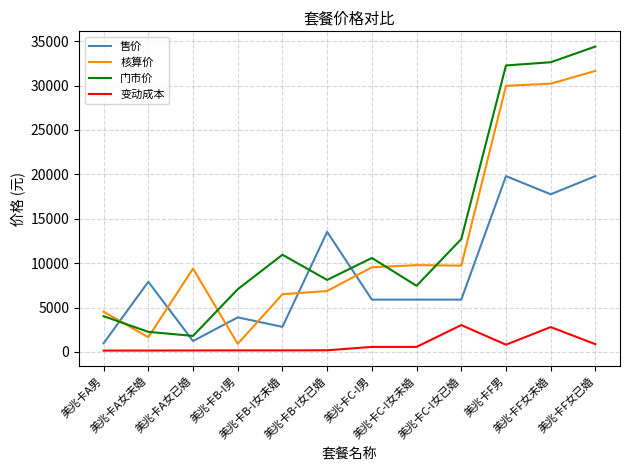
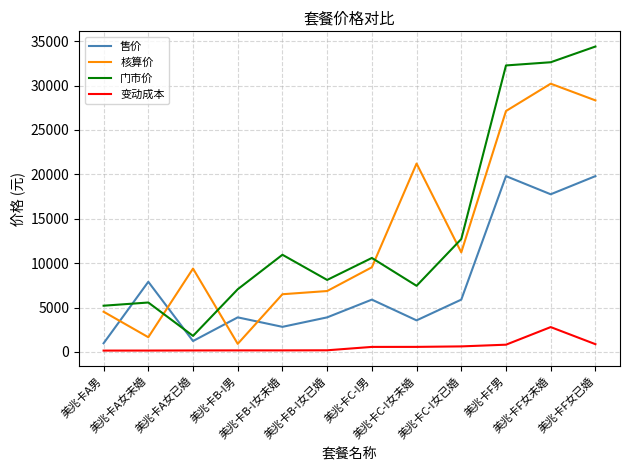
  {
    "售价": {
      "美兆卡A男": 1000,
      "美兆卡A女未婚": 8000,
      "美兆卡A女已婚": 1000,
      "美兆卡B-I男": 4000,
      "美兆卡B-I女未婚": 3000,
-     "美兆卡B-I女已婚": 14000,
+     "美兆卡B-I女已婚": 4000,
      "美兆卡C-I男": 6000,
-     "美兆卡C-I女未婚": 6000,
+     "美兆卡C-I女未婚": 4000,
      "美兆卡C-I女已婚": 6000,
      "美兆卡F男": 20000,
      "美兆卡F女未婚": 18000,
      "美兆卡F女已婚": 20000
    },
    "核算价": {
      "美兆卡A男": 5000,
      "美兆卡A女未婚": 2000,
      "美兆卡A女已婚": 9000,
      "美兆卡B-I男": 1000,
      "美兆卡B-I女未婚": 6000,
      "美兆卡B-I女已婚": 7000,
      "美兆卡C-I男": 10000,
-     "美兆卡C-I女未婚": 10000,
-     "美兆卡C-I女已婚": 10000,
-     "美兆卡F男": 30000,
+     "美兆卡C-I女未婚": 21000,
+     "美兆卡C-I女已婚": 11000,
+     "美兆卡F男": 27000,
      "美兆卡F女未婚": 30000,
-     "美兆卡F女已婚": 32000
+     "美兆卡F女已婚": 28000
    },
    "门市价": {
-     "美兆卡A男": 4000,
-     "美兆卡A女未婚": 2000,
+     "美兆卡A男": 5000,
+     "美兆卡A女未婚": 6000,
      "美兆卡A女已婚": 2000,
      "美兆卡B-I男": 7000,
      "美兆卡B-I女未婚": 11000,
      "美兆卡B-I女已婚": 8000,
      "美兆卡C-I男": 11000,
      "美兆卡C-I女未婚": 7000,
      "美兆卡C-I女已婚": 13000,
      "美兆卡F男": 32000,
      "美兆卡F女未婚": 33000,
      "美兆卡F女已婚": 34000
    },
    "变动成本": {
      "美兆卡A男": 0,
      "美兆卡A女未婚": 0,
      "美兆卡A女已婚": 0,
      "美兆卡B-I男": 0,
      "美兆卡B-I女未婚": 0,
      "美兆卡B-I女已婚": 0,
      "美兆卡C-I男": 1000,
      "美兆卡C-I女未婚": 1000,
-     "美兆卡C-I女已婚": 3000,
+     "美兆卡C-I女已婚": 1000,
      "美兆卡F男": 1000,
      "美兆卡F女未婚": 3000,
      "美兆卡F女已婚": 1000
    }
  }
